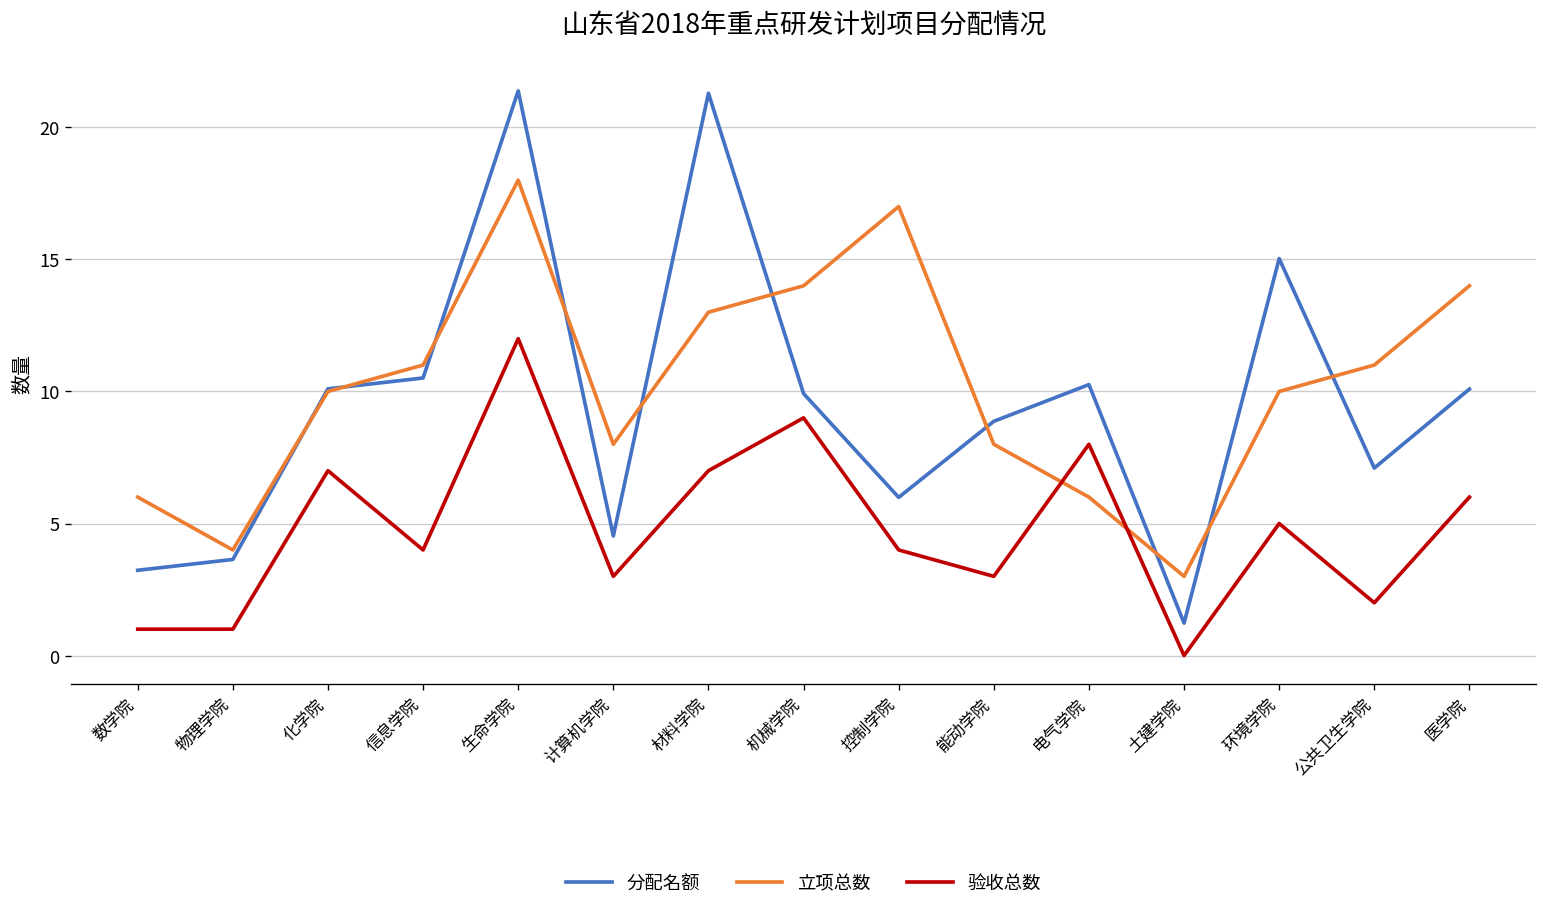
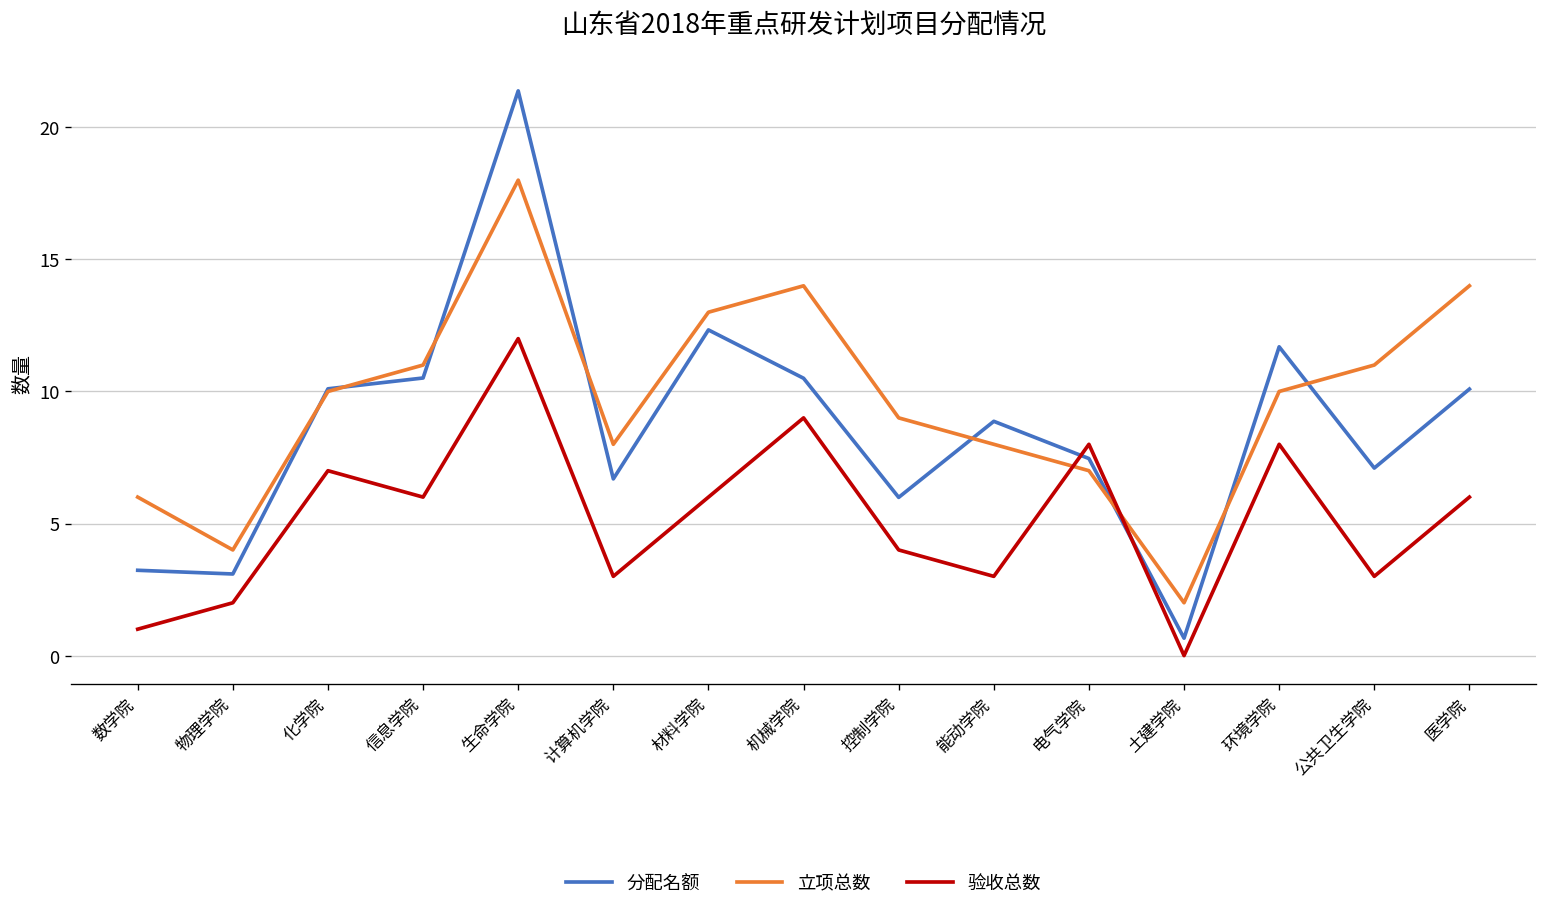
  {
    "分配名额": {
      "数学院": 3.2,
-     "物理学院": 3.6,
+     "物理学院": 3.1,
      "信息学院": 10.5,
      "生命学院": 21.4,
-     "计算机学院": 4.5,
-     "材料学院": 21.3,
-     "机械学院": 9.9,
+     "计算机学院": 6.7,
+     "材料学院": 12.3,
+     "机械学院": 10.5,
      "控制学院": 6.0,
      "能动学院": 8.9,
-     "电气学院": 10.3,
-     "土建学院": 1.2,
-     "环境学院": 15.0,
+     "电气学院": 7.5,
+     "土建学院": 0.7,
+     "环境学院": 11.7,
      "公共卫生学院": 7.1,
      "医学院": 10.1
    },
    "立项总数": {
      "数学院": 6,
      "物理学院": 4,
      "信息学院": 11,
      "生命学院": 18,
      "计算机学院": 8,
      "材料学院": 13,
      "机械学院": 14,
-     "控制学院": 17,
+     "控制学院": 9,
      "能动学院": 8,
-     "电气学院": 6,
-     "土建学院": 3,
+     "电气学院": 7,
+     "土建学院": 2,
      "环境学院": 10,
      "公共卫生学院": 11,
      "医学院": 14
    },
    "验收总数": {
      "数学院": 1,
-     "物理学院": 1,
+     "物理学院": 2,
      "化学院": 7,
-     "信息学院": 4,
+     "信息学院": 6,
      "生命学院": 12,
      "计算机学院": 3,
-     "材料学院": 7,
+     "材料学院": 6,
      "机械学院": 9,
      "控制学院": 4,
      "能动学院": 3,
      "电气学院": 8,
      "土建学院": 0,
-     "环境学院": 5,
-     "公共卫生学院": 2,
+     "环境学院": 8,
+     "公共卫生学院": 3,
      "医学院": 6
    }
  }
